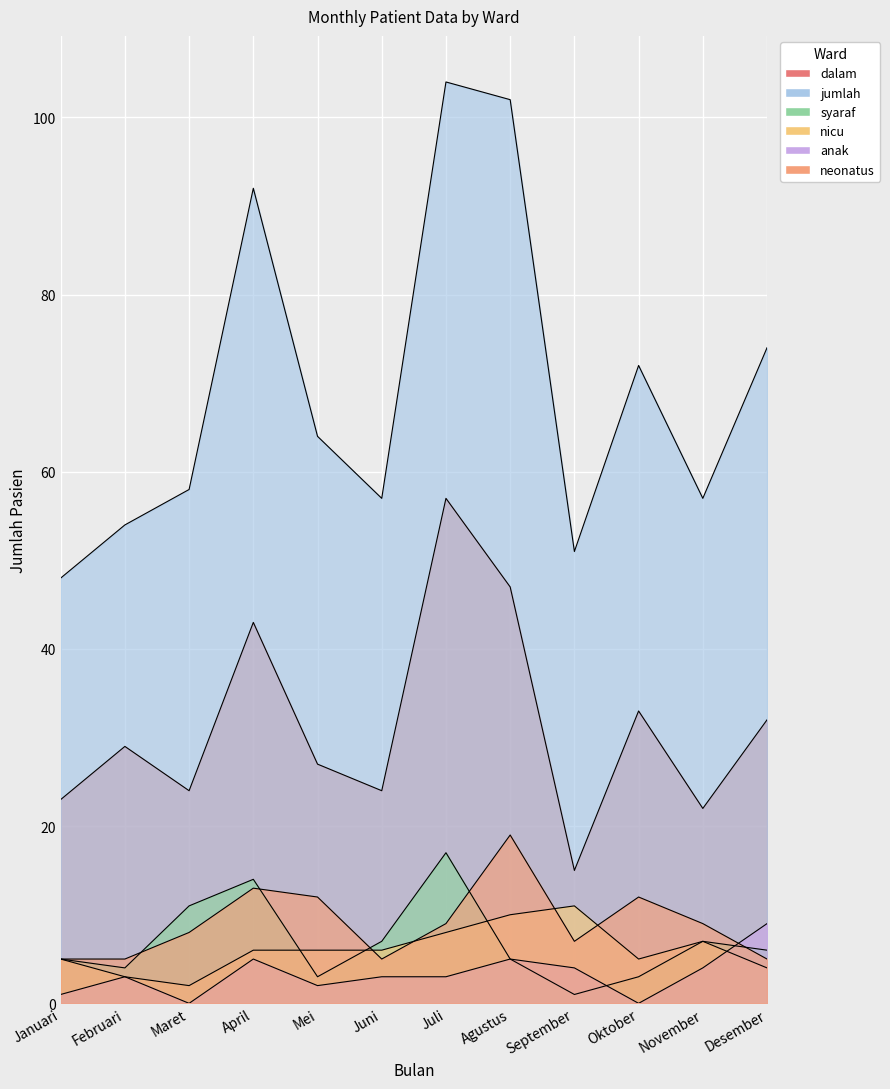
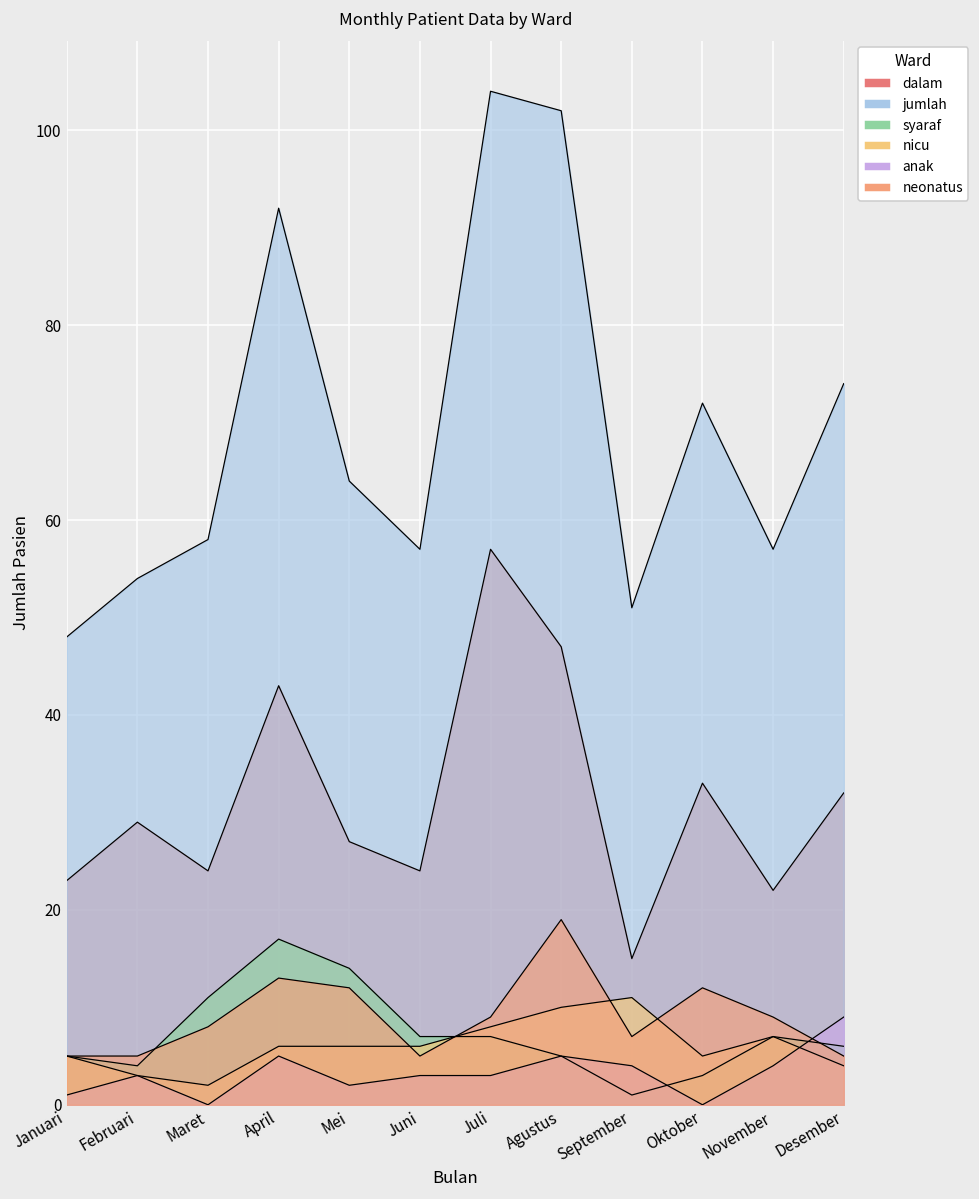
  {
    "syaraf": {
      "Februari": 4,
      "Maret": 11,
-     "April": 14,
-     "Mei": 3,
+     "April": 17,
+     "Mei": 14,
      "Juni": 7,
-     "Juli": 17,
+     "Juli": 7,
      "September": 1,
      "Oktober": 3,
      "Desember": 6
    }
  }
